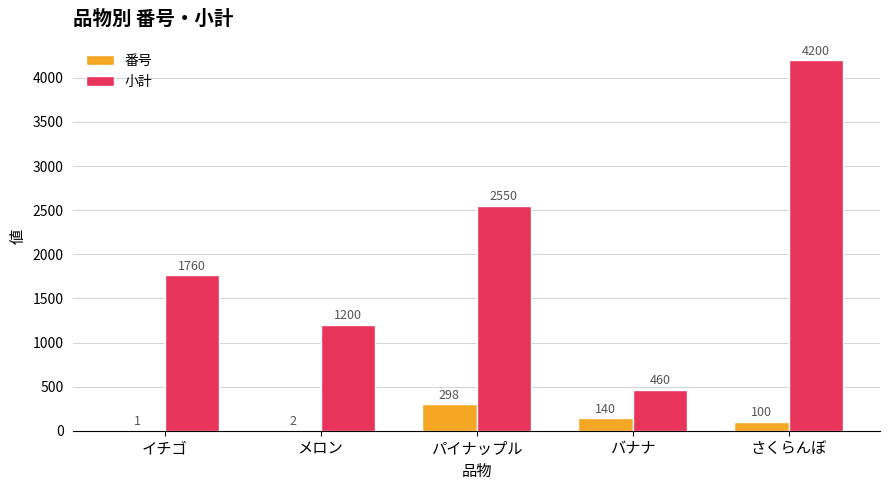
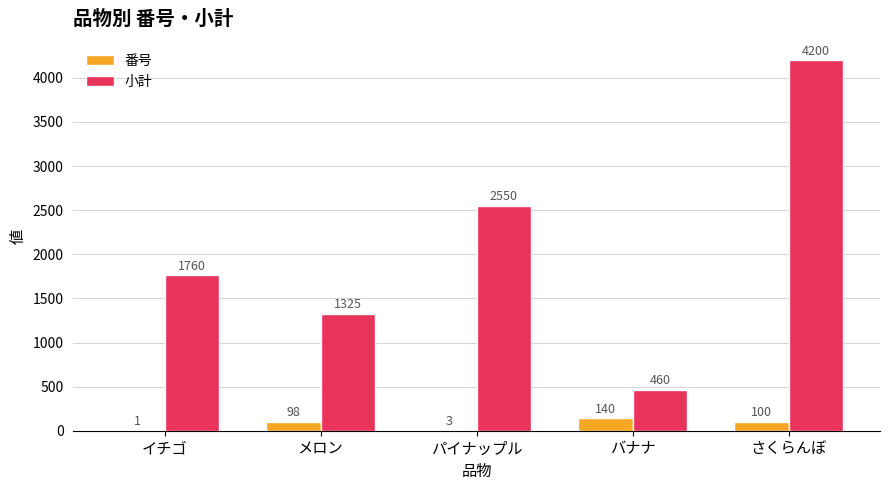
  {
    "番号": {
      "イチゴ": 1,
-     "メロン": 2,
-     "パイナップル": 298,
+     "メロン": 98,
+     "パイナップル": 3,
      "バナナ": 140,
      "さくらんぼ": 100
    },
    "小計": {
      "イチゴ": 1760,
-     "メロン": 1200,
+     "メロン": 1325,
      "パイナップル": 2550,
      "バナナ": 460,
      "さくらんぼ": 4200
    }
  }
